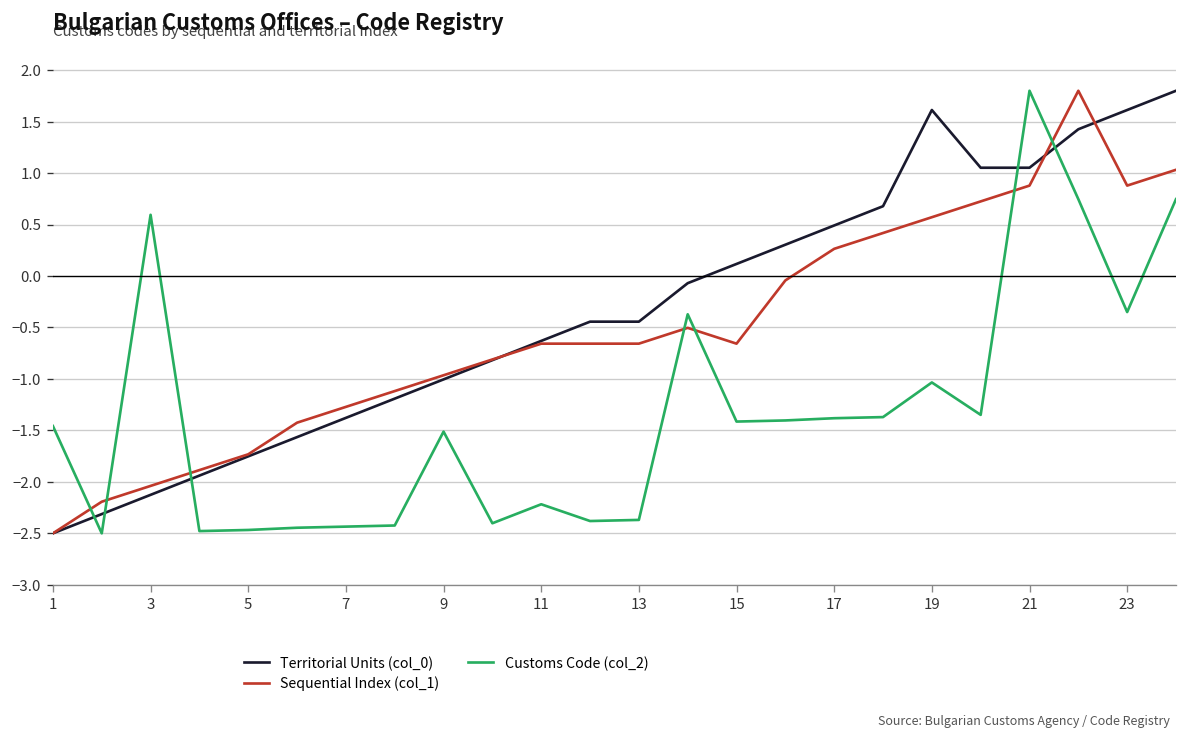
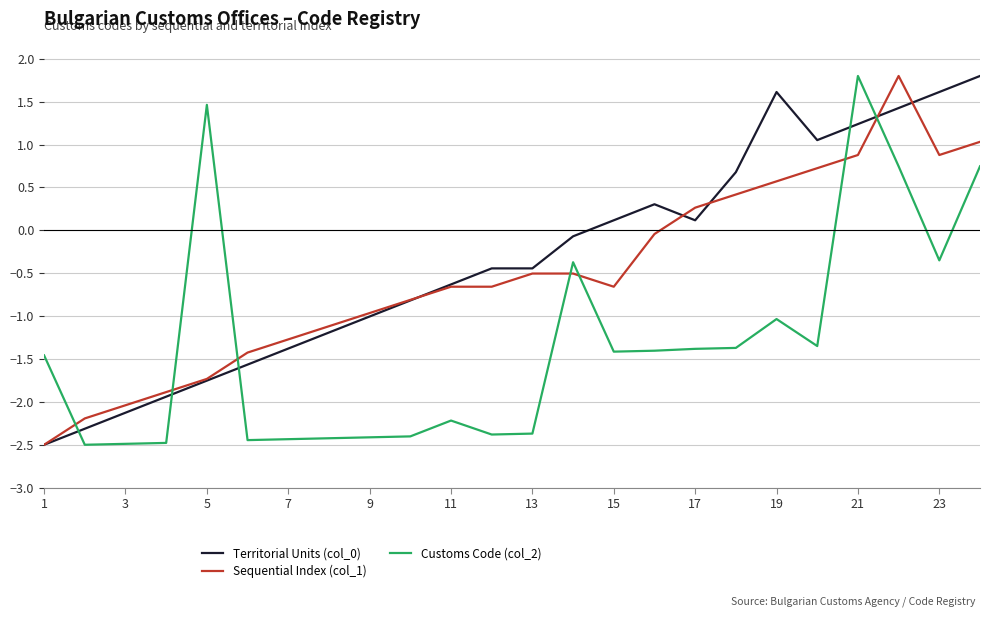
  {
    "Territorial Units (col_0)": {
      "3": -2.1,
      "7": -1.4,
      "9": -1.0,
      "13": -0.4,
      "15": 0.1,
-     "17": 0.5,
+     "17": 0.1,
      "19": 1.6,
-     "21": 1.1,
+     "21": 1.2,
      "23": 1.6
    },
    "Sequential Index (col_1)": {
      "3": -2.0,
      "7": -1.3,
      "9": -1.0,
-     "13": -0.7,
+     "13": -0.5,
      "15": -0.7,
      "17": 0.3,
      "19": 0.6,
      "21": 0.9,
      "23": 0.9
    },
    "Customs Code (col_2)": {
      "1": -1.5,
-     "3": 0.6,
-     "5": -2.5,
+     "3": -2.5,
+     "5": 1.5,
      "7": -2.4,
-     "9": -1.5,
+     "9": -2.4,
      "11": -2.2,
      "13": -2.4,
      "15": -1.4,
      "17": -1.4,
      "19": -1.0,
      "21": 1.8,
      "23": -0.4
    }
  }
